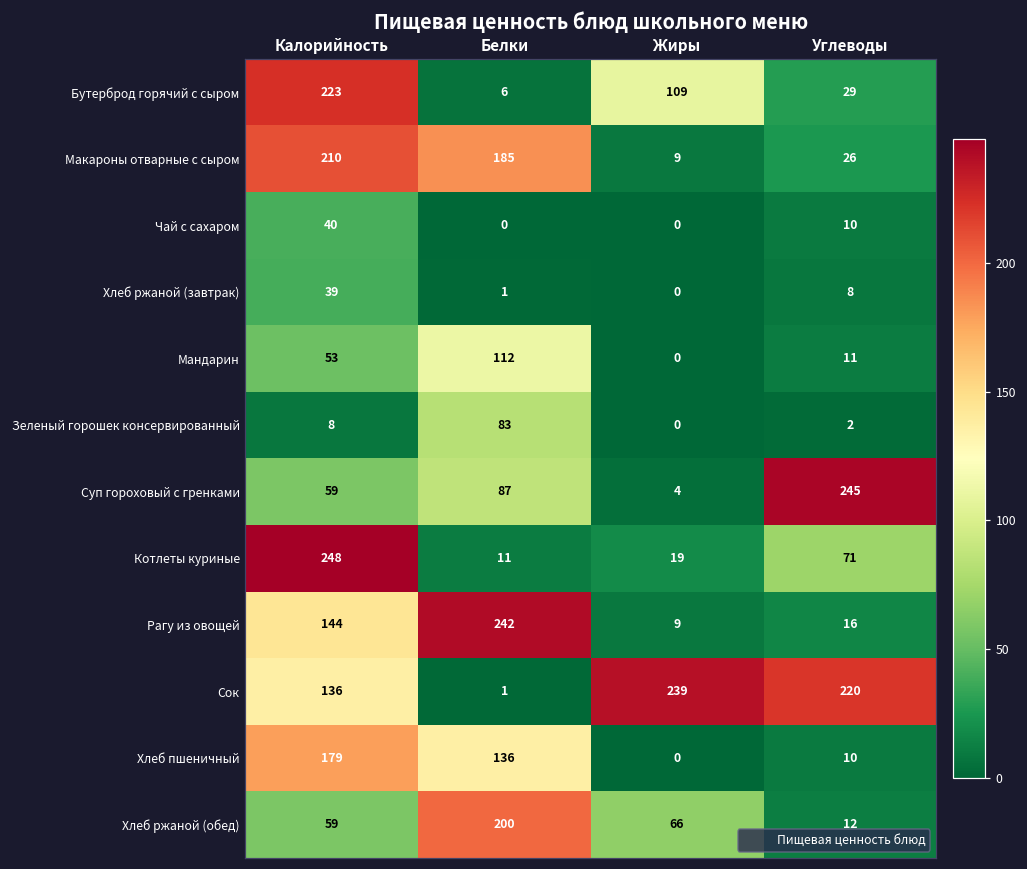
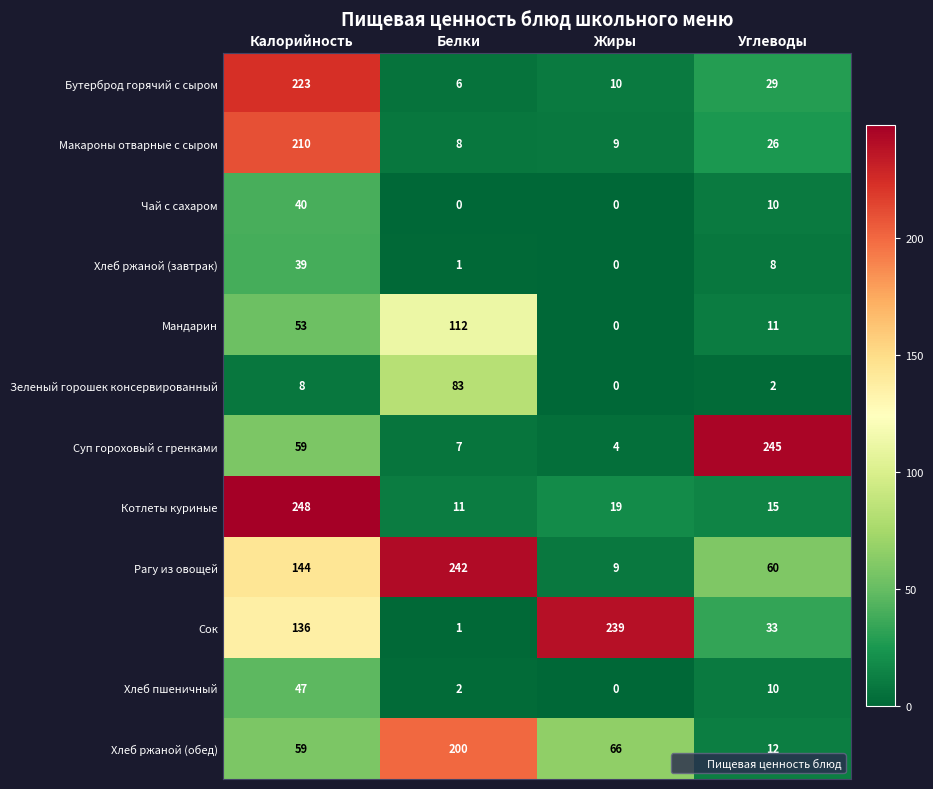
  {
    "Бутерброд горячий с сыром": {
      "Калорийность": 223,
      "Белки": 6,
-     "Жиры": 109,
+     "Жиры": 10,
      "Углеводы": 29
    },
    "Макароны отварные с сыром": {
      "Калорийность": 210,
-     "Белки": 185,
+     "Белки": 8,
      "Жиры": 9,
      "Углеводы": 26
    },
    "Чай с сахаром": {
      "Калорийность": 40,
      "Белки": 0,
      "Жиры": 0,
      "Углеводы": 10
    },
    "Хлеб ржаной (завтрак)": {
      "Калорийность": 39,
      "Белки": 1,
      "Жиры": 0,
      "Углеводы": 8
    },
    "Мандарин": {
      "Калорийность": 53,
      "Белки": 112,
      "Жиры": 0,
      "Углеводы": 11
    },
    "Зеленый горошек консервированный": {
      "Калорийность": 8,
      "Белки": 83,
      "Жиры": 0,
      "Углеводы": 2
    },
    "Суп гороховый с гренками": {
      "Калорийность": 59,
-     "Белки": 87,
+     "Белки": 7,
      "Жиры": 4,
      "Углеводы": 245
    },
    "Котлеты куриные": {
      "Калорийность": 248,
      "Белки": 11,
      "Жиры": 19,
-     "Углеводы": 71
+     "Углеводы": 15
    },
    "Рагу из овощей": {
      "Калорийность": 144,
      "Белки": 242,
      "Жиры": 9,
-     "Углеводы": 16
+     "Углеводы": 60
    },
    "Сок": {
      "Калорийность": 136,
      "Белки": 1,
      "Жиры": 239,
-     "Углеводы": 220
+     "Углеводы": 33
    },
    "Хлеб пшеничный": {
-     "Калорийность": 179,
-     "Белки": 136,
+     "Калорийность": 47,
+     "Белки": 2,
      "Жиры": 0,
      "Углеводы": 10
    },
    "Хлеб ржаной (обед)": {
      "Калорийность": 59,
      "Белки": 200,
      "Жиры": 66
    }
  }
